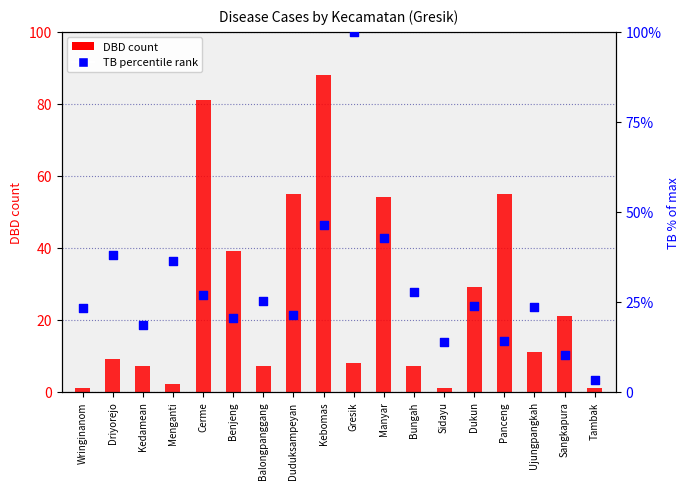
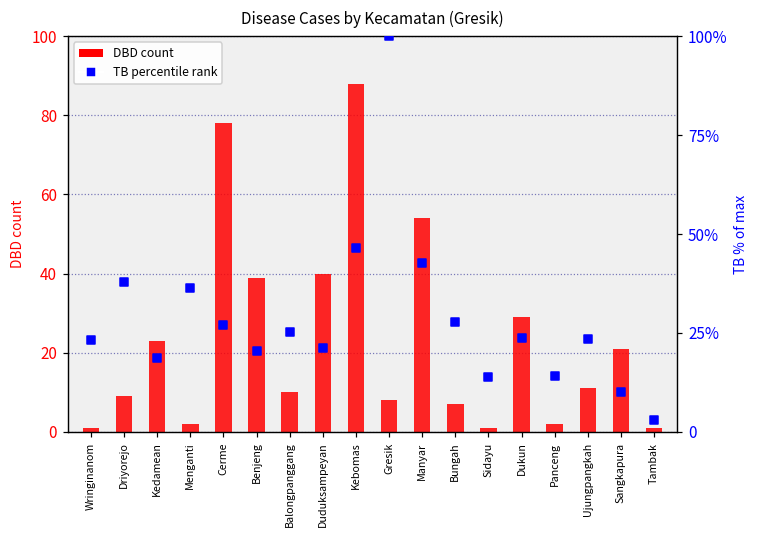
  {
    "DBD count": {
      "Wringinanom": 1,
      "Driyorejo": 9,
-     "Kedamean": 7,
+     "Kedamean": 23,
      "Menganti": 2,
-     "Cerme": 81,
+     "Cerme": 78,
      "Benjeng": 39,
-     "Balongpanggang": 7,
-     "Duduksampeyan": 55,
+     "Balongpanggang": 10,
+     "Duduksampeyan": 40,
      "Kebomas": 88,
      "Gresik": 8,
      "Manyar": 54,
      "Bungah": 7,
      "Sidayu": 1,
      "Dukun": 29,
-     "Panceng": 55,
+     "Panceng": 2,
      "Ujungpangkah": 11,
      "Sangkapura": 21,
      "Tambak": 1
    }
  }
